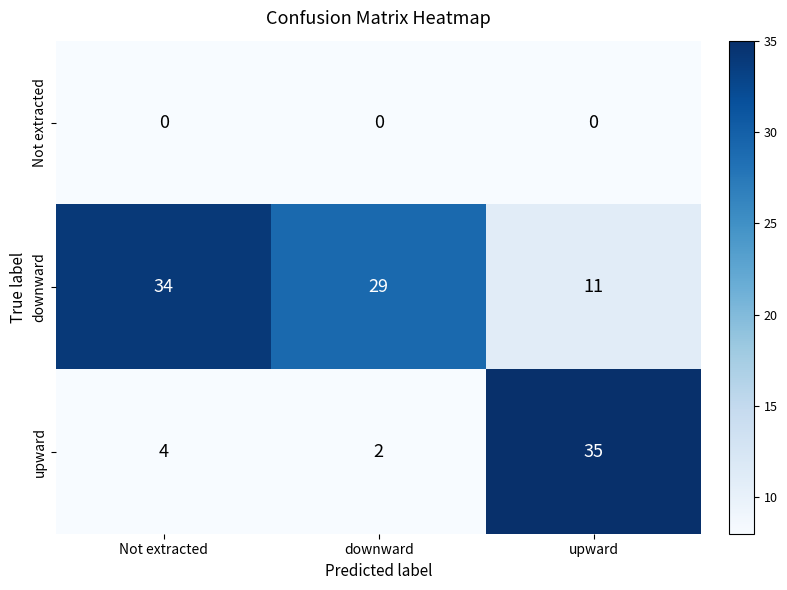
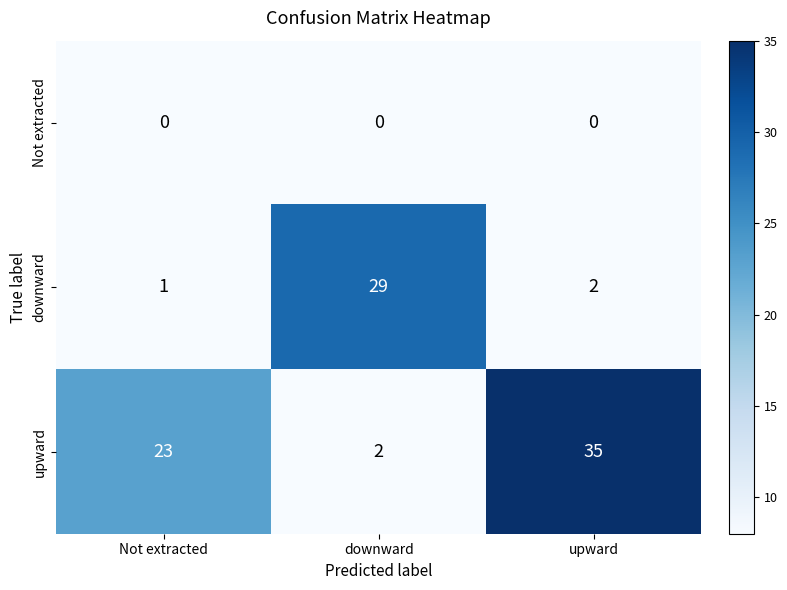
  {
    "Not extracted": {
      "Not extracted": 0,
      "downward": 0,
      "upward": 0
    },
    "downward": {
-     "Not extracted": 34,
+     "Not extracted": 1,
      "downward": 29,
-     "upward": 11
+     "upward": 2
    },
    "upward": {
-     "Not extracted": 4,
+     "Not extracted": 23,
      "downward": 2,
      "upward": 35
    }
  }
